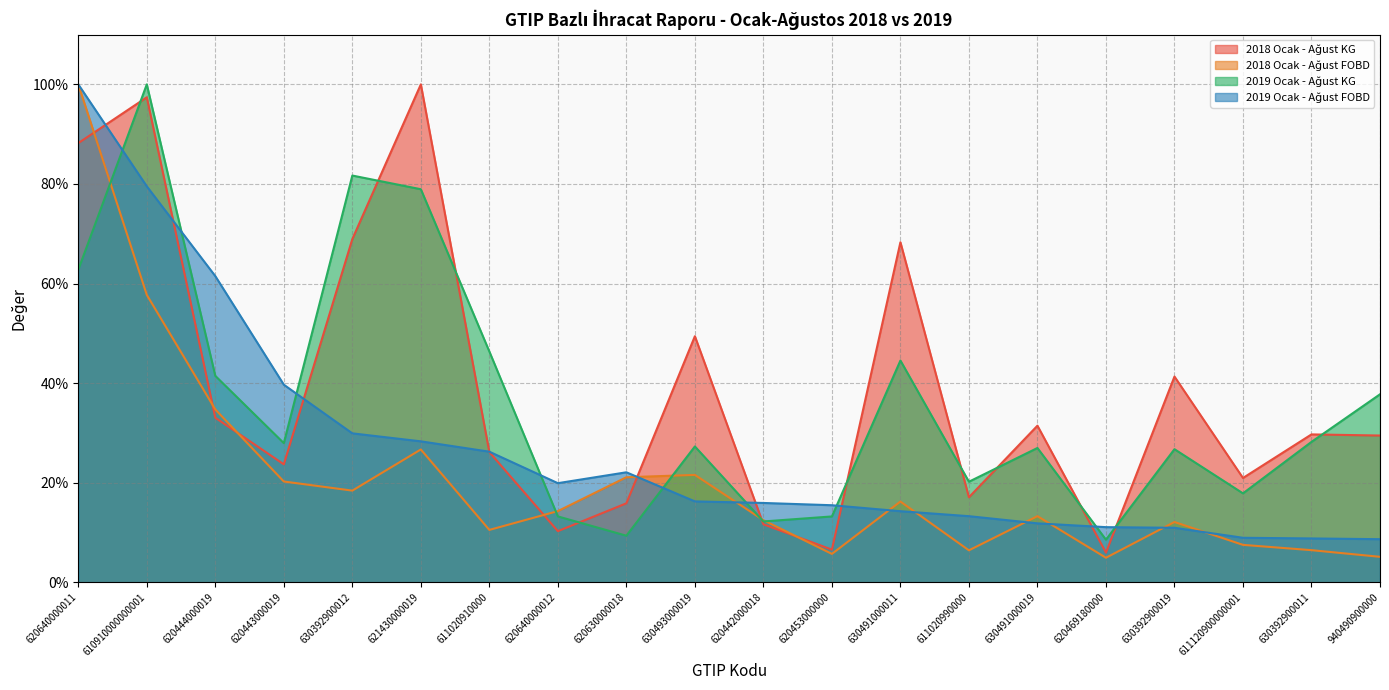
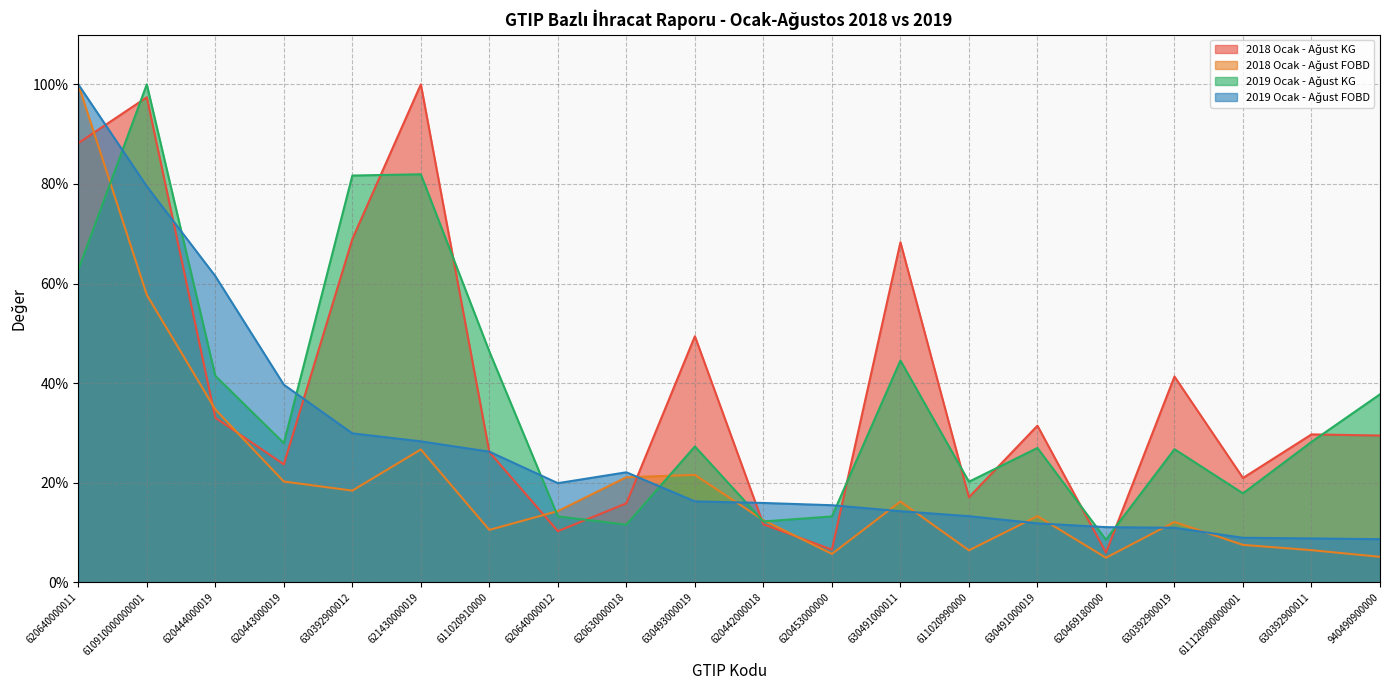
  {
    "2019 Ocak - Ağust KG": {
      "620640000011": "63%",
      "610910000000001": "100%",
      "620444000019": "41%",
      "620443000019": "28%",
      "630392900012": "82%",
-     "621430000019": "79%",
+     "621430000019": "82%",
      "611020910000": "46%",
      "620640000012": "13%",
-     "620630000018": "9%",
+     "620630000018": "12%",
      "630493000019": "27%",
      "620453000000": "13%",
      "630491000011": "45%",
      "611020990000": "20%",
      "630491000019": "27%",
      "620469180000": "9%",
      "630392900019": "27%",
      "611120900000001": "18%",
      "630392900011": "28%",
      "940490900000": "38%"
    },
    "2019 Ocak - Ağust FOBD": {
      "610910000000001": "80%",
      "620444000019": "62%",
      "620443000019": "40%",
      "630392900012": "30%",
      "621430000019": "28%",
      "620640000012": "20%",
      "620630000018": "22%",
      "630493000019": "16%",
      "620442000018": "16%",
      "620453000000": "15%",
      "630491000011": "14%",
      "611020990000": "13%",
      "630491000019": "12%",
      "620469180000": "11%",
      "630392900019": "11%",
      "611120900000001": "9%",
      "630392900011": "9%",
      "940490900000": "9%"
    }
  }
